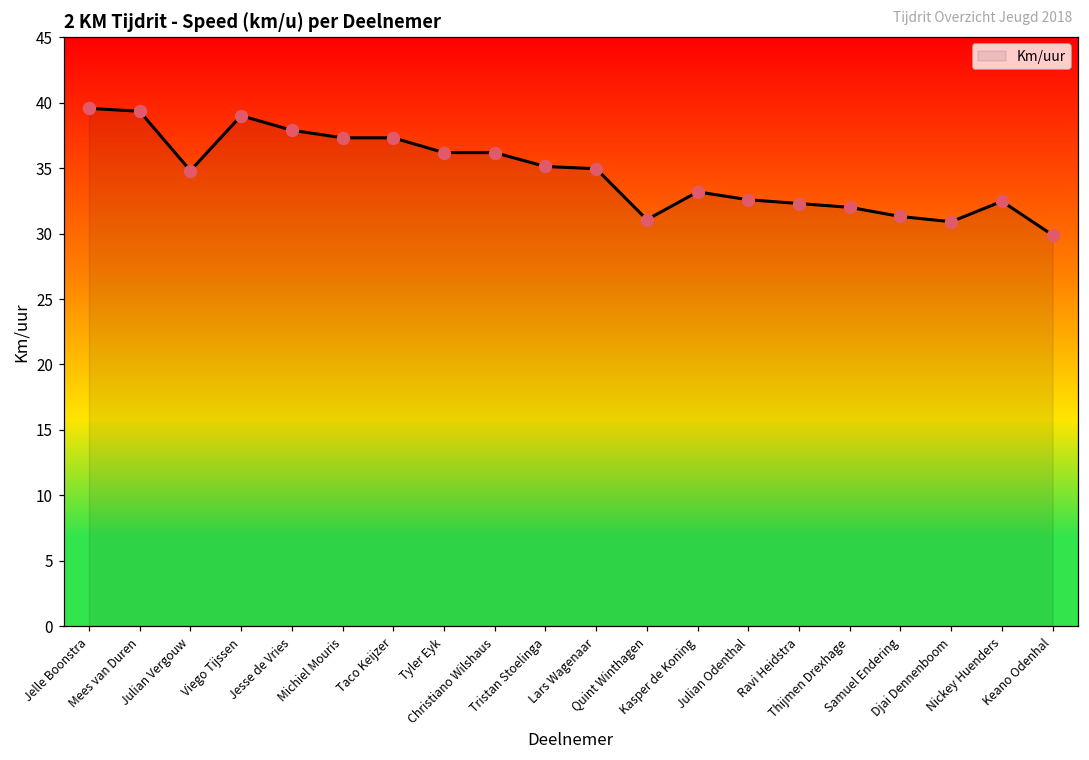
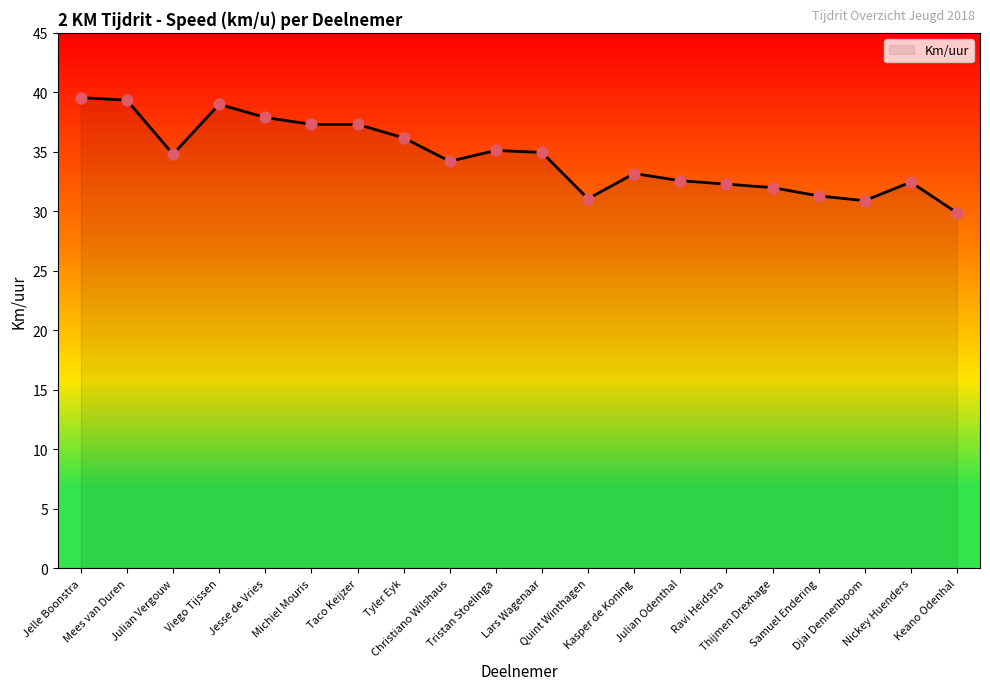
  {
    "Jelle Boonstra": 39.6,
    "Mees van Duren": 39.3,
    "Julian Vergouw": 34.8,
    "Viego Tijssen": 39.0,
    "Jesse de Vries": 37.9,
    "Michiel Mouris": 37.3,
    "Taco Keijzer": 37.3,
    "Tyler Eyk": 36.2,
-   "Christiano Wilshaus": 36.2,
+   "Christiano Wilshaus": 34.2,
    "Tristan Stoelinga": 35.1,
    "Lars Wagenaar": 35.0,
    "Quint Winthagen": 31.1,
    "Kasper de Koning": 33.2,
    "Julian Odenthal": 32.6,
    "Ravi Heidstra": 32.3,
    "Thijmen Drexhage": 32.0,
    "Samuel Endering": 31.3,
    "Djai Dennenboom": 30.9,
    "Nickey Huenders": 32.5,
    "Keano Odenhal": 29.9
  }
